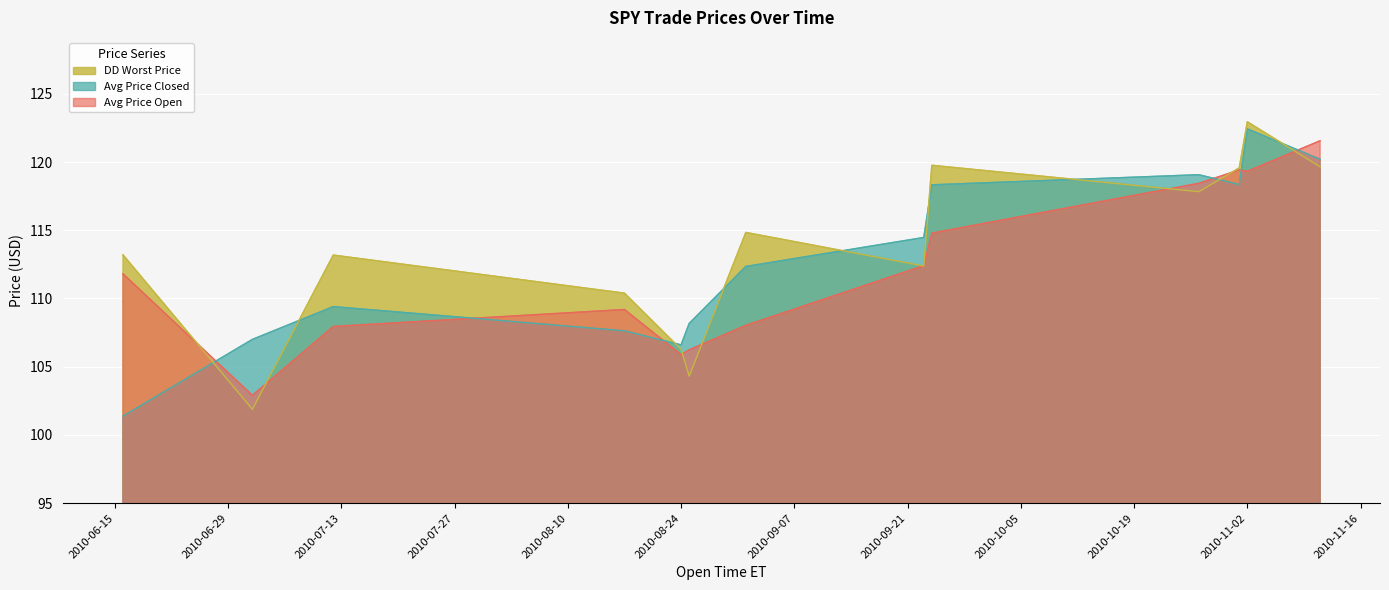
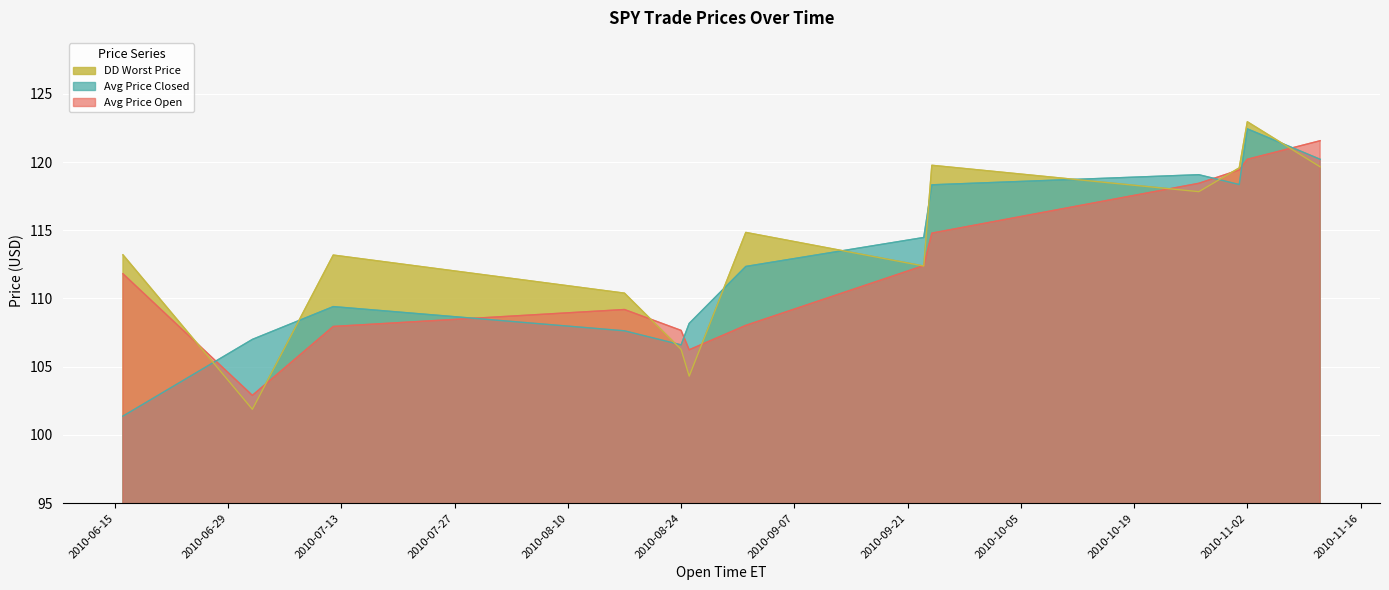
  {
    "DD Worst Price": {
      "2010-08-24": 106.3,
      "2010-11-02": 123.0
    },
    "Avg Price Closed": {
      "2010-08-24": 106.6,
      "2010-11-02": 122.4
    },
    "Avg Price Open": {
-     "2010-08-24": 105.9,
-     "2010-11-02": 119.3
+     "2010-08-24": 107.7,
+     "2010-11-02": 120.2
    }
  }
